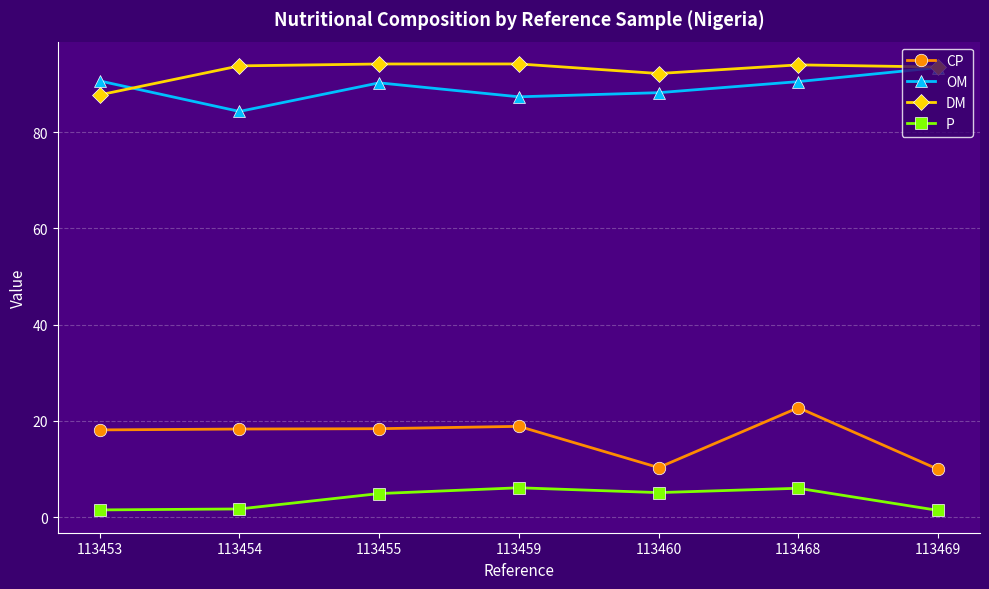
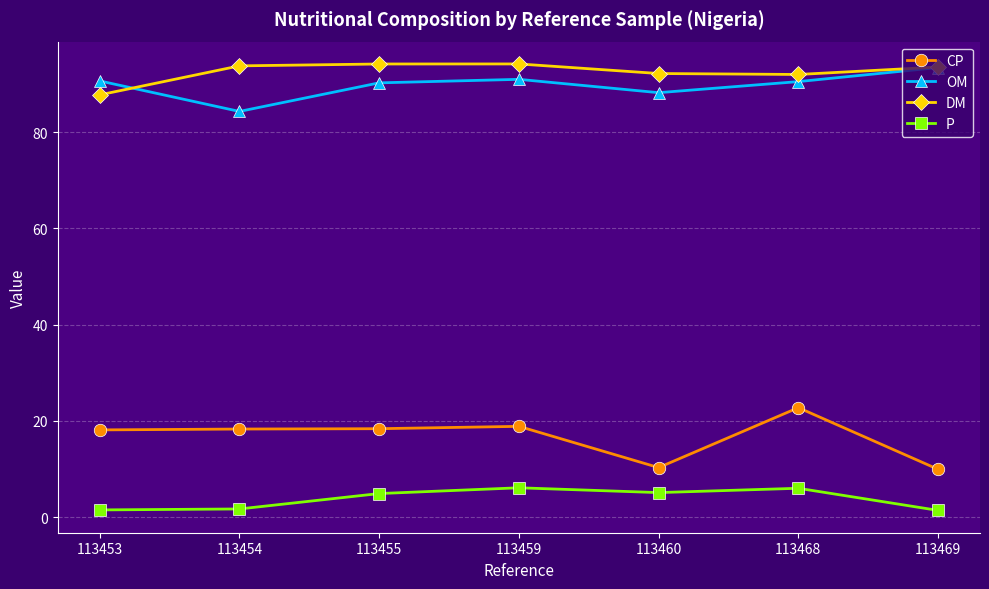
  {
    "CP": {
      "113453": 18,
      "113454": 18,
      "113455": 18,
      "113459": 19,
      "113460": 10,
      "113468": 23,
      "113469": 10
    },
    "OM": {
      "113453": 91,
      "113454": 84,
      "113455": 90,
-     "113459": 87,
+     "113459": 91,
      "113460": 88,
      "113468": 91
    },
    "DM": {
      "113453": 88,
      "113454": 94,
      "113455": 94,
      "113459": 94,
      "113460": 92,
-     "113468": 94
+     "113468": 92
    },
    "P": {
      "113453": 2,
      "113454": 2,
      "113455": 5,
      "113459": 6,
      "113460": 5,
      "113468": 6,
      "113469": 1
    }
  }
